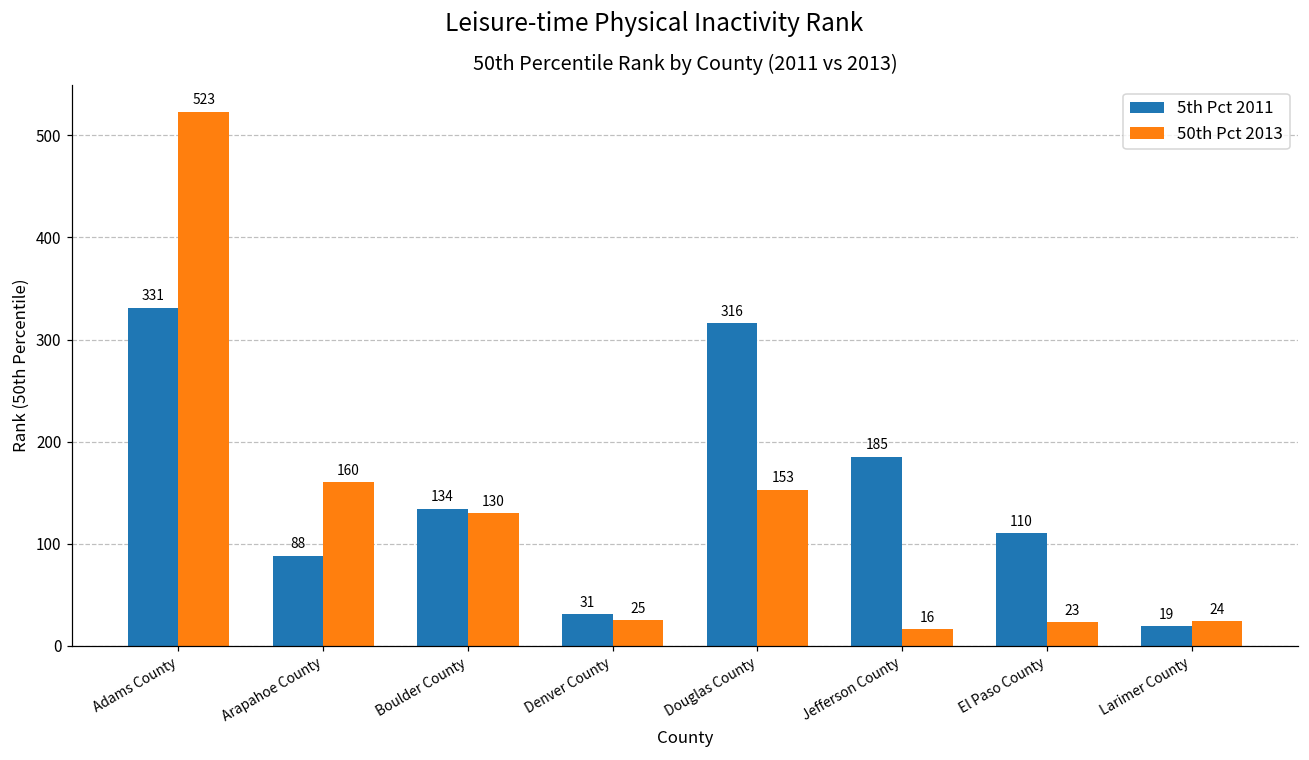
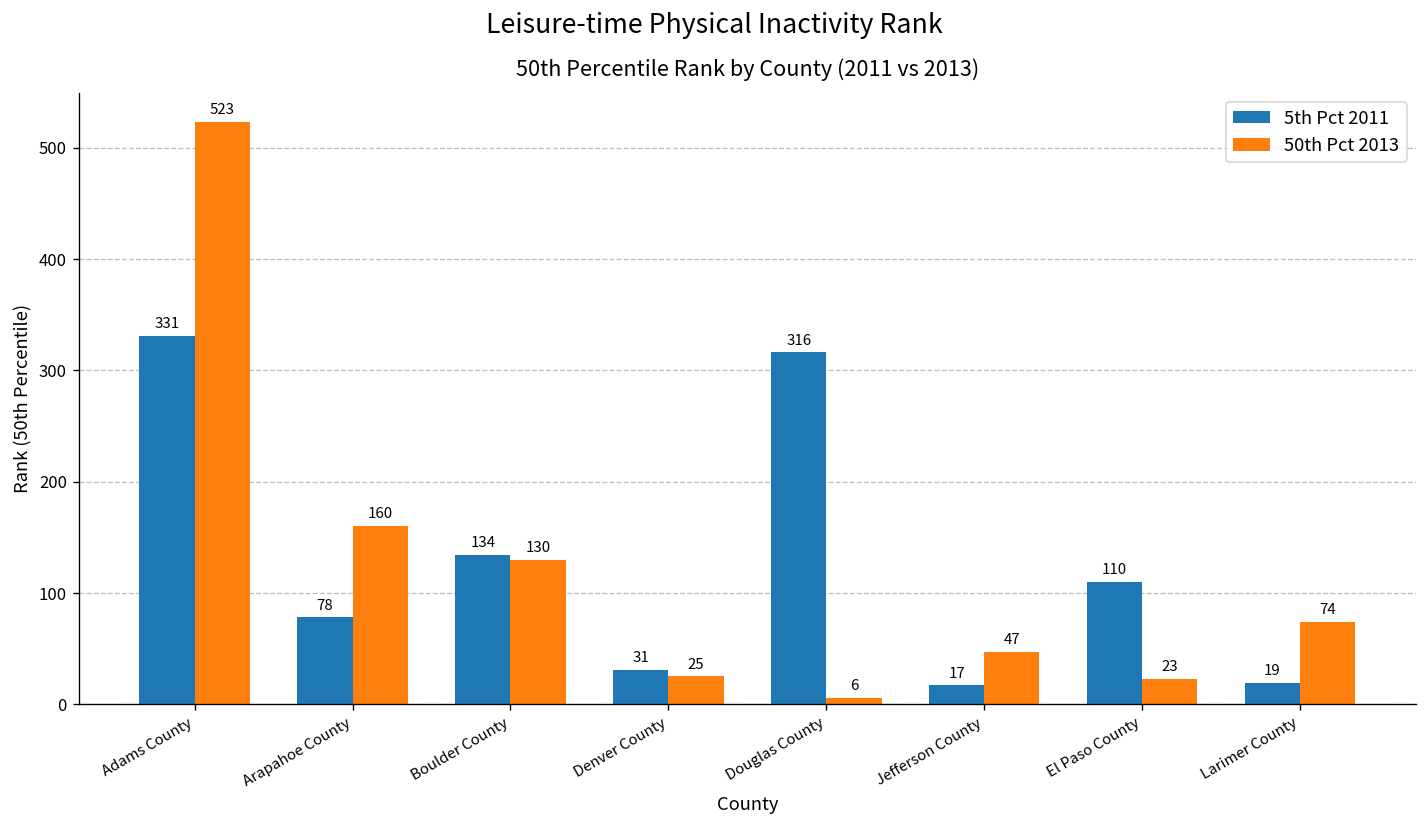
  {
    "5th Pct 2011": {
      "Adams County": 331,
-     "Arapahoe County": 88,
+     "Arapahoe County": 78,
      "Boulder County": 134,
      "Denver County": 31,
      "Douglas County": 316,
-     "Jefferson County": 185,
+     "Jefferson County": 17,
      "El Paso County": 110,
      "Larimer County": 19
    },
    "50th Pct 2013": {
      "Adams County": 523,
      "Arapahoe County": 160,
      "Boulder County": 130,
      "Denver County": 25,
-     "Douglas County": 153,
-     "Jefferson County": 16,
+     "Douglas County": 6,
+     "Jefferson County": 47,
      "El Paso County": 23,
-     "Larimer County": 24
+     "Larimer County": 74
    }
  }
